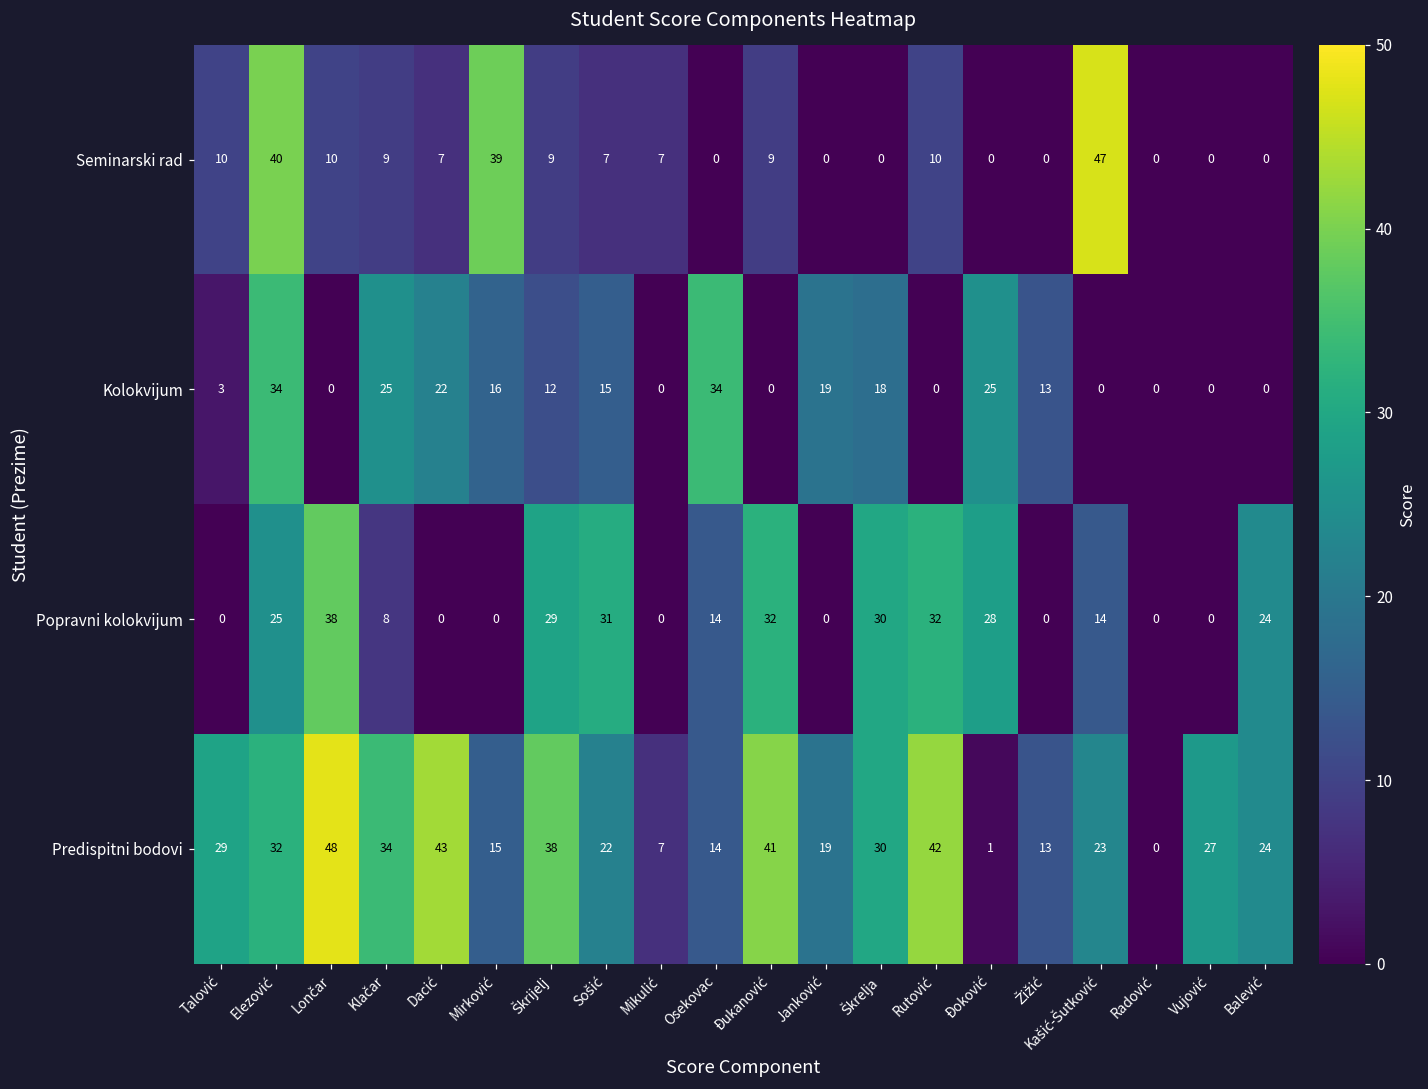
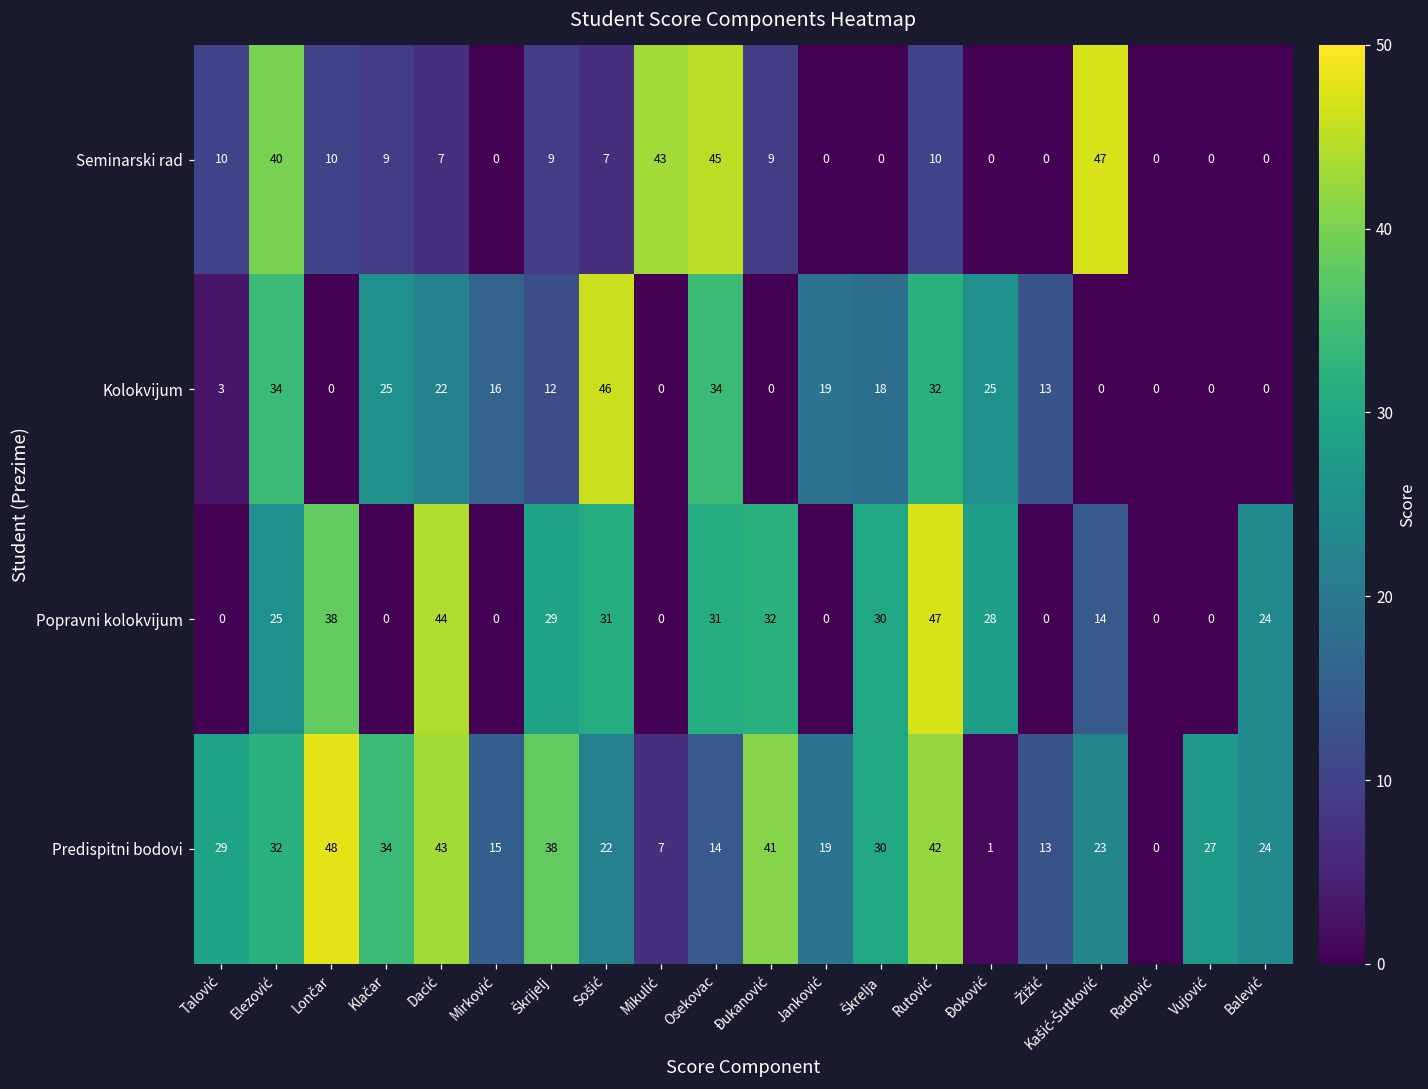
  {
    "Seminarski rad": {
      "Talović": 10,
      "Elezović": 40,
      "Lončar": 10,
      "Klačar": 9,
      "Dacić": 7,
-     "Mirković": 39,
+     "Mirković": 0,
      "Škrijelj": 9,
      "Sošić": 7,
-     "Mikulić": 7,
-     "Osekovac": 0,
+     "Mikulić": 43,
+     "Osekovac": 45,
      "Đukanović": 9,
      "Janković": 0,
      "Škrelja": 0,
      "Rutović": 10,
      "Đoković": 0,
      "Žižić": 0,
      "Kašić-Šutković": 47,
      "Radović": 0,
      "Vujović": 0,
      "Balević": 0
    },
    "Kolokvijum": {
      "Talović": 3,
      "Elezović": 34,
      "Lončar": 0,
      "Klačar": 25,
      "Dacić": 22,
      "Mirković": 16,
      "Škrijelj": 12,
-     "Sošić": 15,
+     "Sošić": 46,
      "Mikulić": 0,
      "Osekovac": 34,
      "Đukanović": 0,
      "Janković": 19,
      "Škrelja": 18,
-     "Rutović": 0,
+     "Rutović": 32,
      "Đoković": 25,
      "Žižić": 13,
      "Kašić-Šutković": 0,
      "Radović": 0,
      "Vujović": 0,
      "Balević": 0
    },
    "Popravni kolokvijum": {
      "Talović": 0,
      "Elezović": 25,
      "Lončar": 38,
-     "Klačar": 8,
-     "Dacić": 0,
+     "Klačar": 0,
+     "Dacić": 44,
      "Mirković": 0,
      "Škrijelj": 29,
      "Sošić": 31,
      "Mikulić": 0,
-     "Osekovac": 14,
+     "Osekovac": 31,
      "Đukanović": 32,
      "Janković": 0,
      "Škrelja": 30,
-     "Rutović": 32,
+     "Rutović": 47,
      "Đoković": 28,
      "Žižić": 0,
      "Kašić-Šutković": 14,
      "Radović": 0,
      "Vujović": 0,
      "Balević": 24
    },
    "Predispitni bodovi": {
      "Talović": 29,
      "Elezović": 32,
      "Lončar": 48,
      "Klačar": 34,
      "Dacić": 43,
      "Mirković": 15,
      "Škrijelj": 38,
      "Sošić": 22,
      "Mikulić": 7,
      "Osekovac": 14,
      "Đukanović": 41,
      "Janković": 19,
      "Škrelja": 30,
      "Rutović": 42,
      "Đoković": 1,
      "Žižić": 13,
      "Kašić-Šutković": 23,
      "Radović": 0,
      "Vujović": 27,
      "Balević": 24
    }
  }
